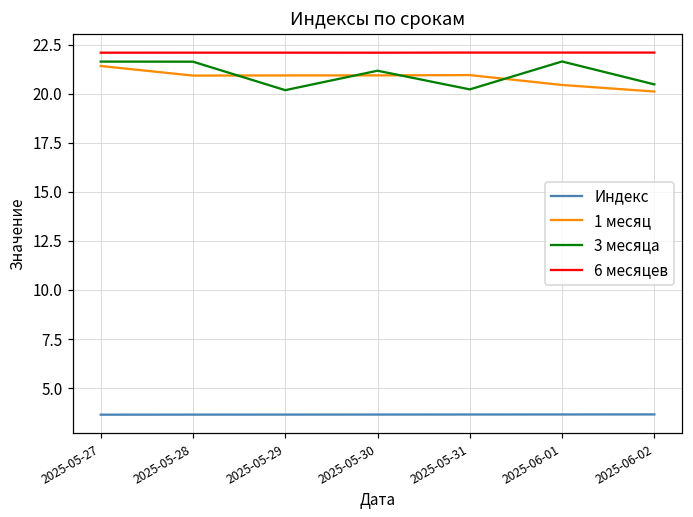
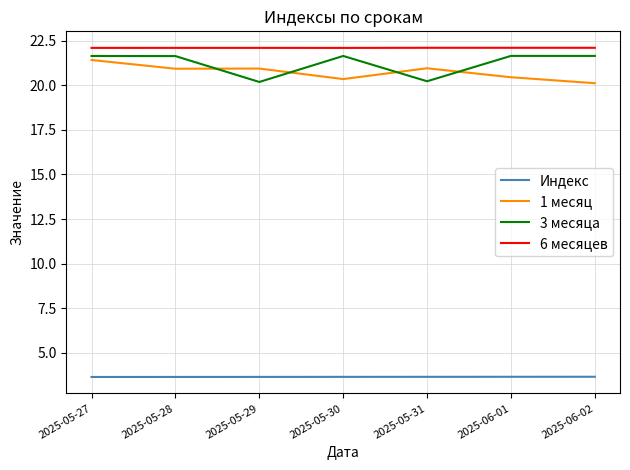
  {
    "Индекс": {
      "2025-05-27": 3.6,
      "2025-05-28": 3.6,
      "2025-05-29": 3.7,
      "2025-05-30": 3.7,
      "2025-05-31": 3.7,
      "2025-06-01": 3.7,
      "2025-06-02": 3.7
    },
    "1 месяц": {
      "2025-05-27": 21.4,
      "2025-05-28": 20.9,
      "2025-05-29": 20.9,
-     "2025-05-30": 20.9,
+     "2025-05-30": 20.3,
      "2025-05-31": 20.9,
      "2025-06-01": 20.4,
      "2025-06-02": 20.1
    },
    "3 месяца": {
      "2025-05-27": 21.6,
      "2025-05-28": 21.6,
      "2025-05-29": 20.2,
-     "2025-05-30": 21.2,
+     "2025-05-30": 21.6,
      "2025-05-31": 20.2,
      "2025-06-01": 21.6,
-     "2025-06-02": 20.5
+     "2025-06-02": 21.6
    },
    "6 месяцев": {
      "2025-05-27": 22.1,
      "2025-05-28": 22.1,
      "2025-05-29": 22.1,
      "2025-05-30": 22.1,
      "2025-05-31": 22.1,
      "2025-06-01": 22.1,
      "2025-06-02": 22.1
    }
  }
